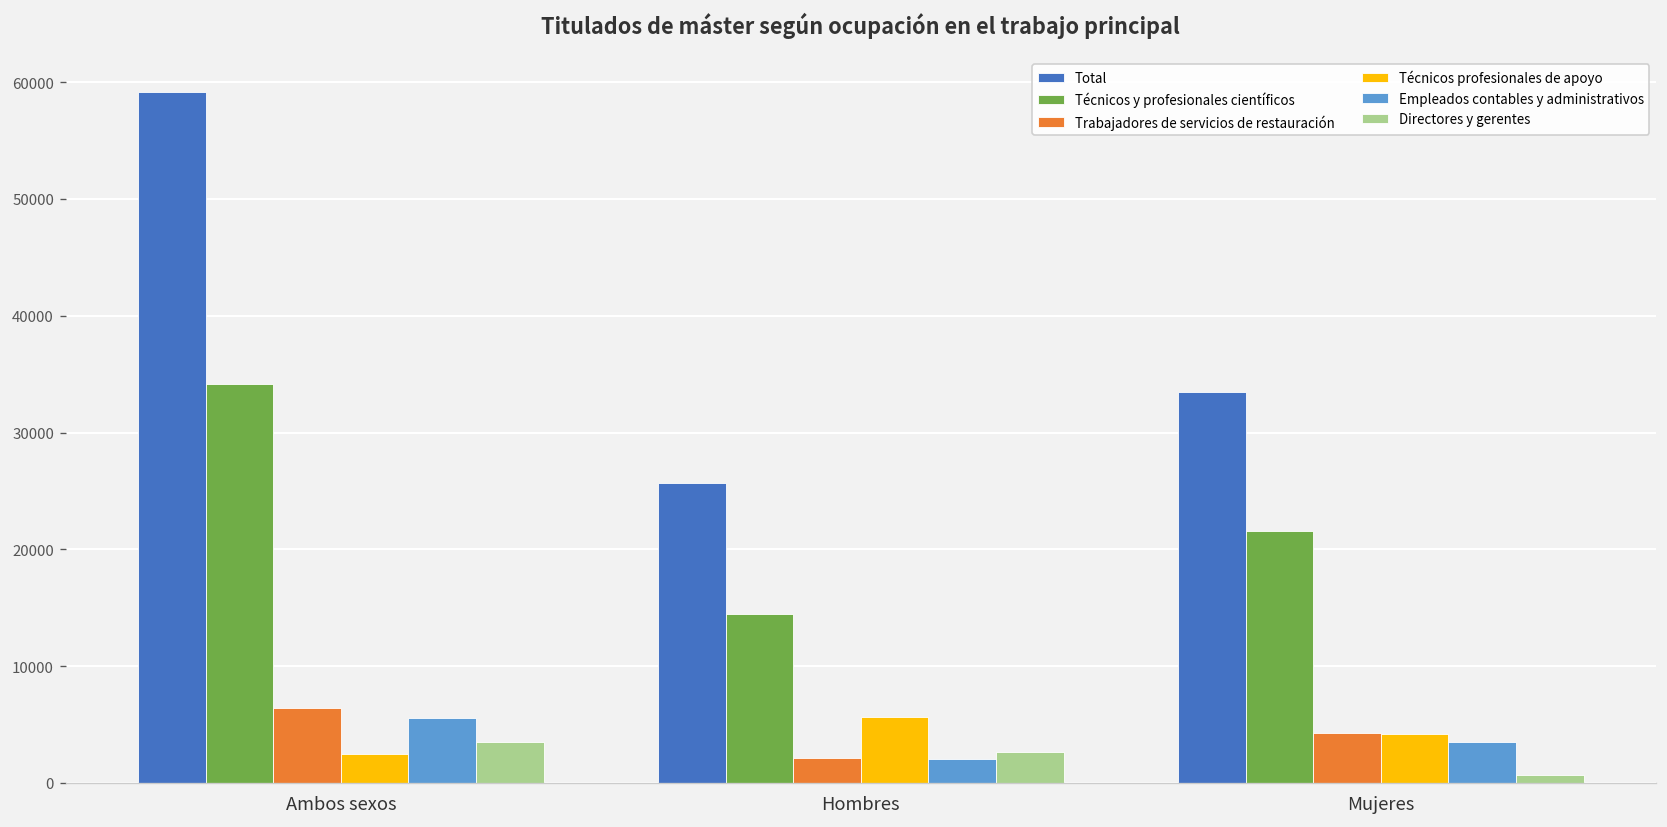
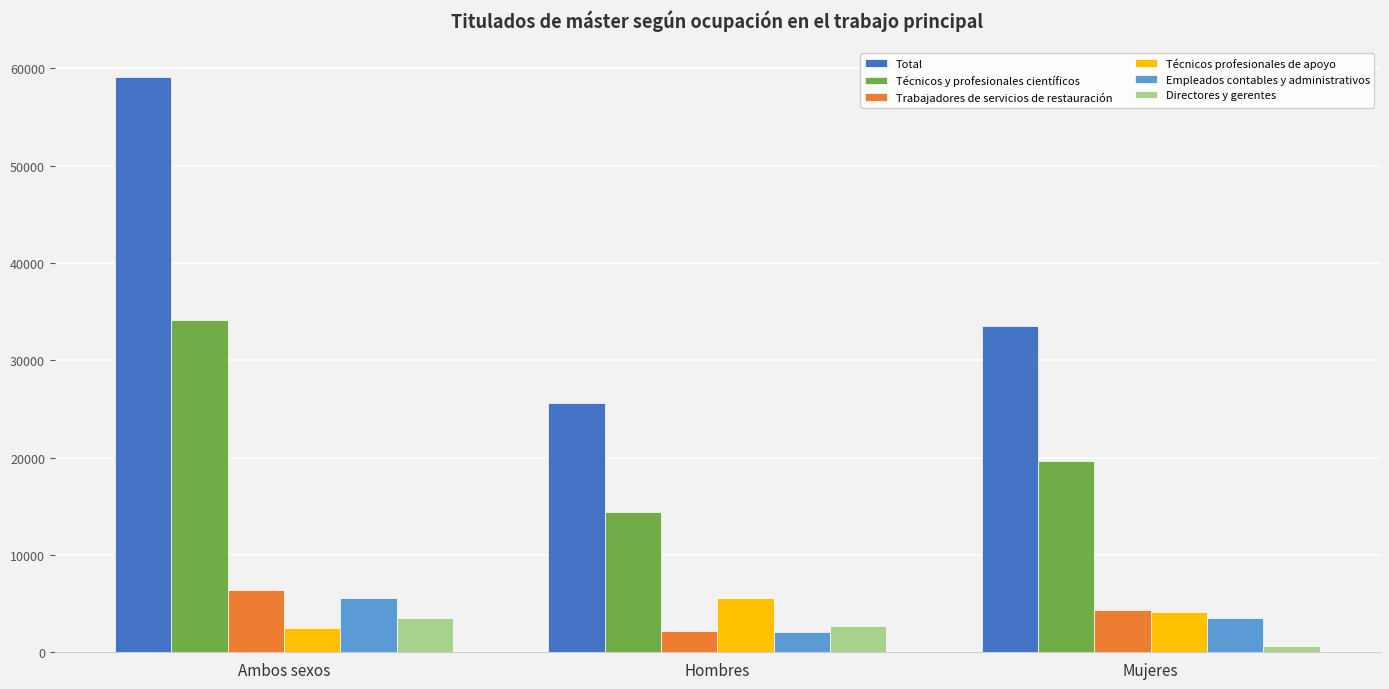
  {
    "Técnicos y profesionales científicos": {
      "Ambos sexos": 34000,
      "Hombres": 14000,
-     "Mujeres": 22000
+     "Mujeres": 20000
    },
    "Trabajadores de servicios de restauración": {
      "Ambos sexos": 6000,
      "Hombres": 2000,
      "Mujeres": 4000
    },
    "Técnicos profesionales de apoyo": {
      "Ambos sexos": 3000,
      "Hombres": 6000,
      "Mujeres": 4000
    },
    "Directores y gerentes": {
      "Ambos sexos": 3000,
      "Hombres": 3000,
      "Mujeres": 1000
    }
  }
